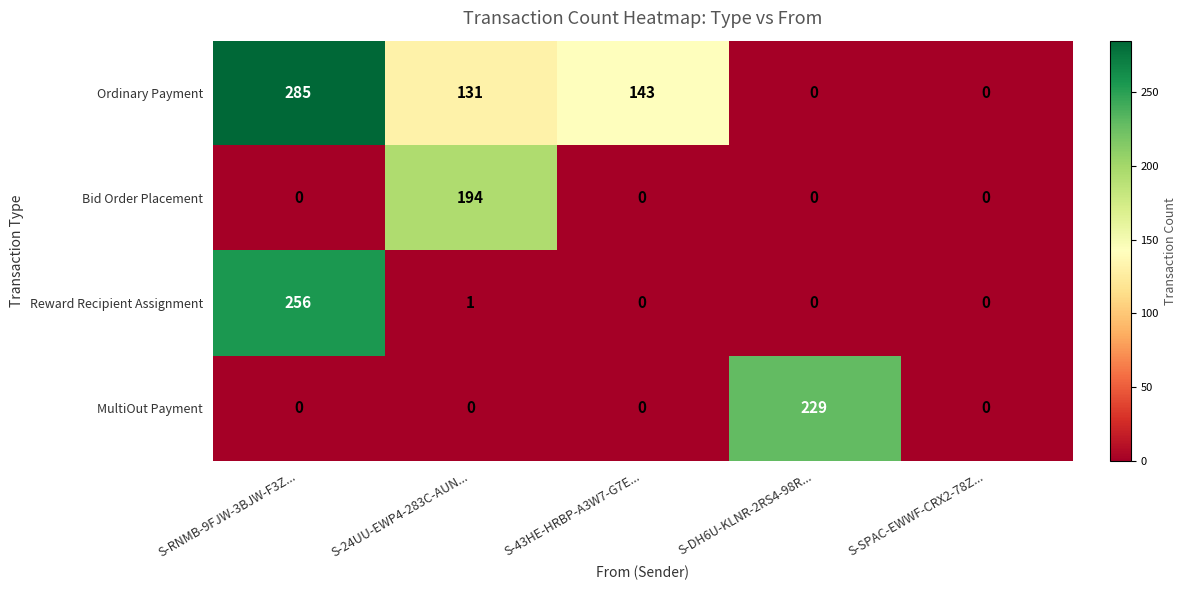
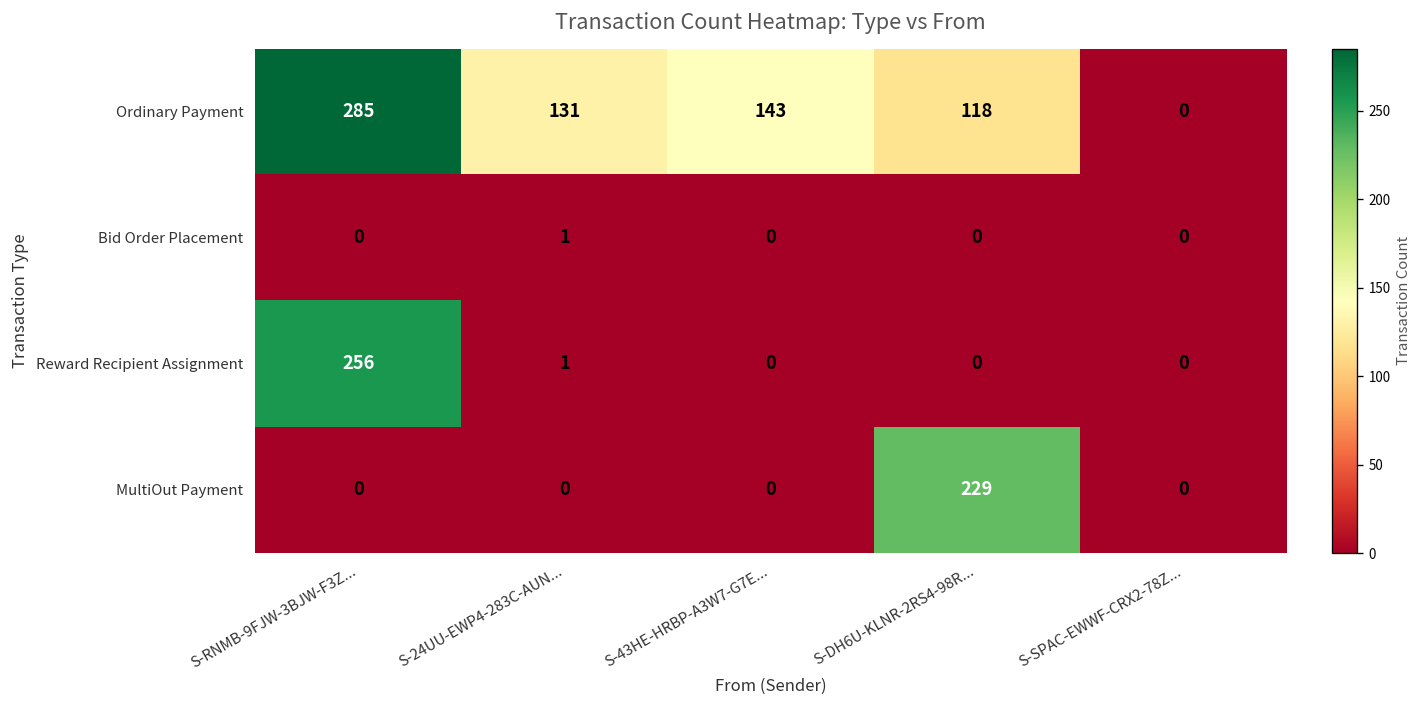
  {
    "Ordinary Payment": {
      "S-RNMB-9FJW-3BJW-F3Z...": 285,
      "S-24UU-EWP4-283C-AUN...": 131,
      "S-43HE-HRBP-A3W7-G7E...": 143,
-     "S-DH6U-KLNR-2RS4-98R...": 0,
+     "S-DH6U-KLNR-2RS4-98R...": 118,
      "S-SPAC-EWWF-CRX2-78Z...": 0
    },
    "Bid Order Placement": {
      "S-RNMB-9FJW-3BJW-F3Z...": 0,
-     "S-24UU-EWP4-283C-AUN...": 194,
+     "S-24UU-EWP4-283C-AUN...": 1,
      "S-43HE-HRBP-A3W7-G7E...": 0,
      "S-DH6U-KLNR-2RS4-98R...": 0,
      "S-SPAC-EWWF-CRX2-78Z...": 0
    },
    "Reward Recipient Assignment": {
      "S-RNMB-9FJW-3BJW-F3Z...": 256,
      "S-24UU-EWP4-283C-AUN...": 1,
      "S-43HE-HRBP-A3W7-G7E...": 0,
      "S-DH6U-KLNR-2RS4-98R...": 0,
      "S-SPAC-EWWF-CRX2-78Z...": 0
    },
    "MultiOut Payment": {
      "S-RNMB-9FJW-3BJW-F3Z...": 0,
      "S-24UU-EWP4-283C-AUN...": 0,
      "S-43HE-HRBP-A3W7-G7E...": 0,
      "S-DH6U-KLNR-2RS4-98R...": 229,
      "S-SPAC-EWWF-CRX2-78Z...": 0
    }
  }
